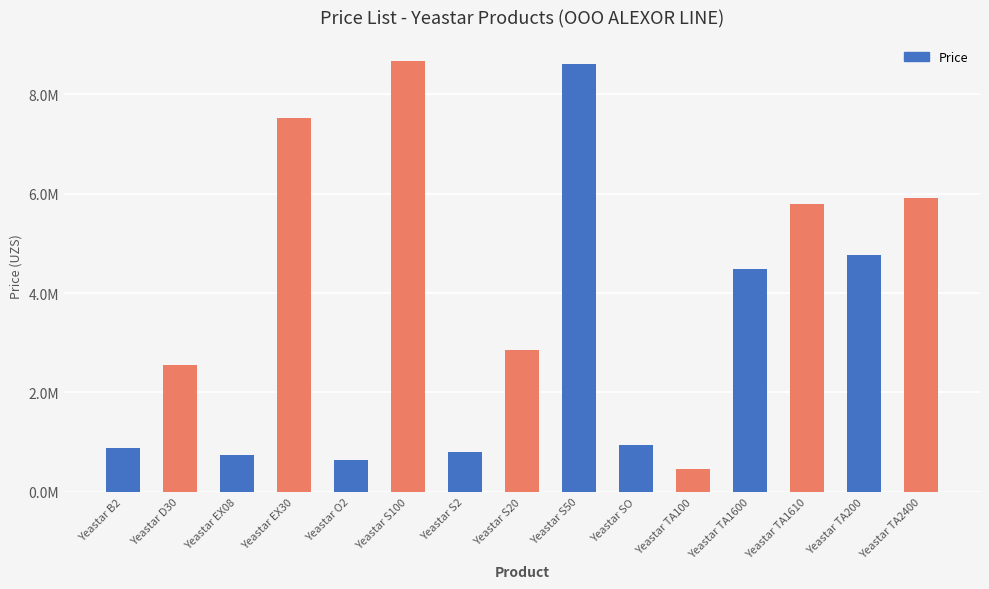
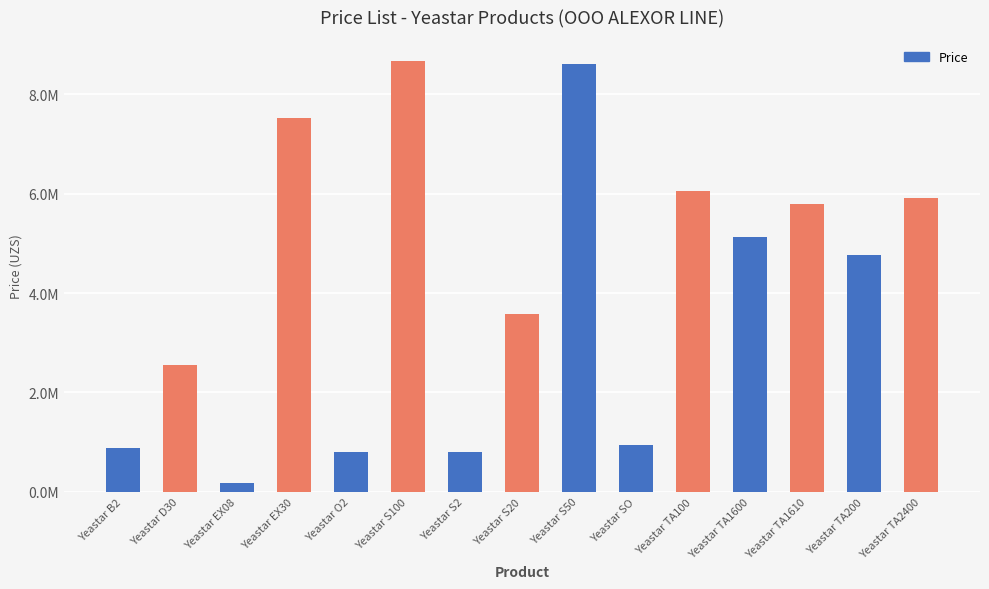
  {
    "Yeastar B2": 900000,
    "Yeastar D30": 2600000,
-   "Yeastar EX08": 700000,
+   "Yeastar EX08": 200000,
    "Yeastar EX30": 7500000,
-   "Yeastar O2": 600000,
+   "Yeastar O2": 800000,
    "Yeastar S100": 8700000,
    "Yeastar S2": 800000,
-   "Yeastar S20": 2900000,
+   "Yeastar S20": 3600000,
    "Yeastar S50": 8600000,
    "Yeastar SO": 900000,
-   "Yeastar TA100": 500000,
-   "Yeastar TA1600": 4500000,
+   "Yeastar TA100": 6000000,
+   "Yeastar TA1600": 5100000,
    "Yeastar TA1610": 5800000,
    "Yeastar TA200": 4800000,
    "Yeastar TA2400": 5900000
  }
